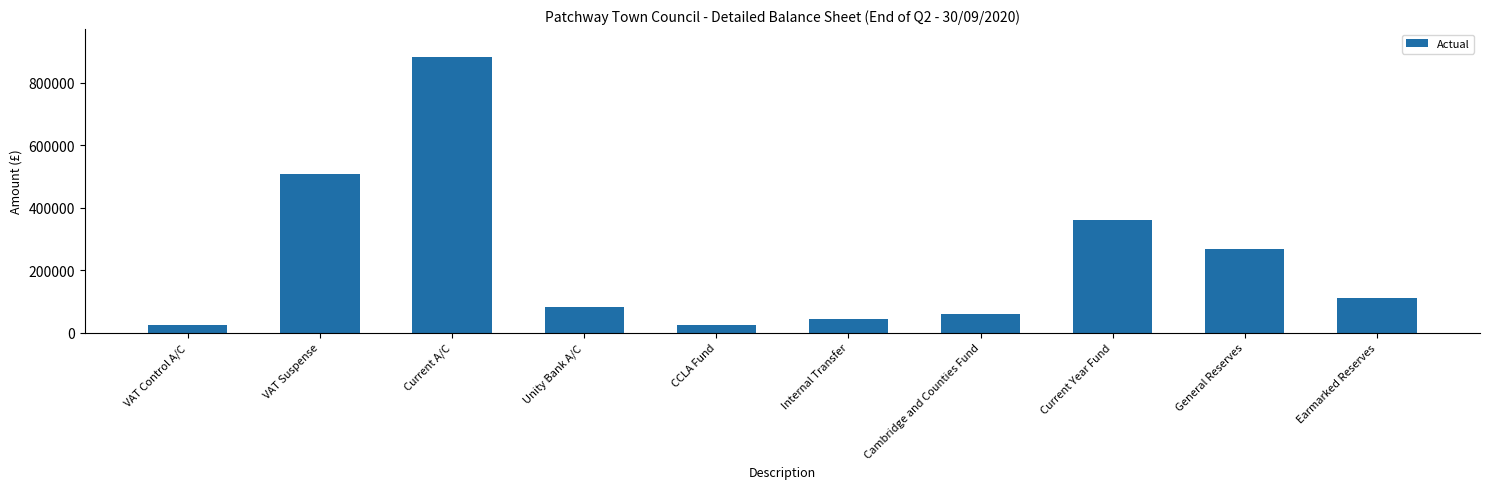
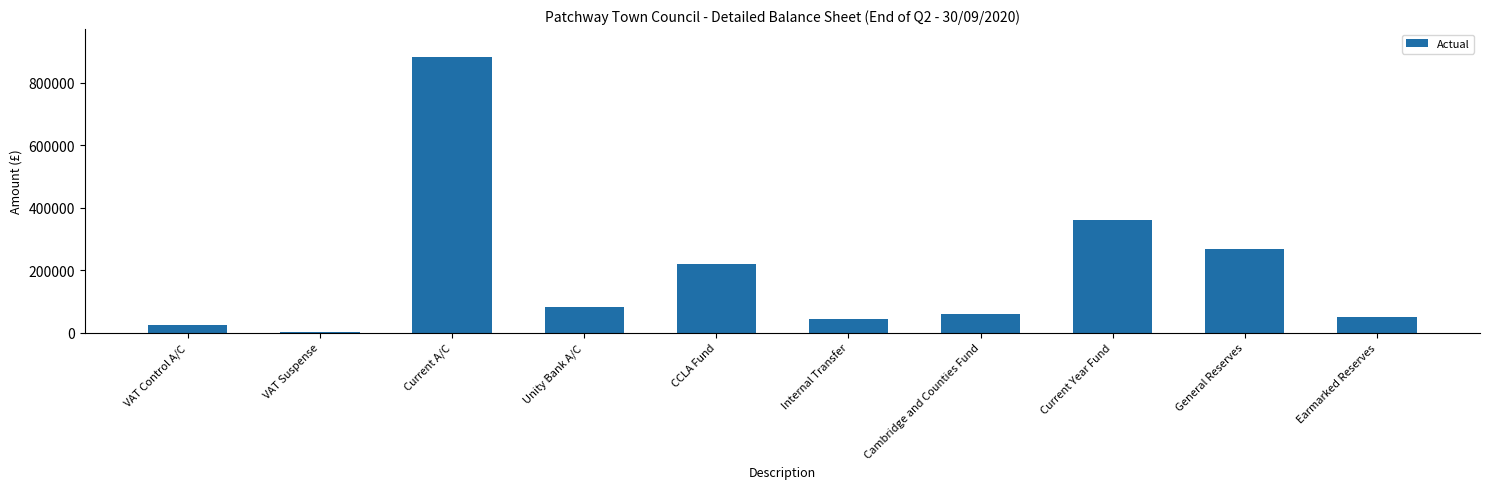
  {
    "VAT Control A/C": 20000,
-   "VAT Suspense": 510000,
+   "VAT Suspense": 0,
    "Current A/C": 880000,
    "Unity Bank A/C": 80000,
-   "CCLA Fund": 30000,
+   "CCLA Fund": 220000,
    "Internal Transfer": 40000,
    "Cambridge and Counties Fund": 60000,
    "Current Year Fund": 360000,
    "General Reserves": 270000,
-   "Earmarked Reserves": 110000
+   "Earmarked Reserves": 50000
  }
